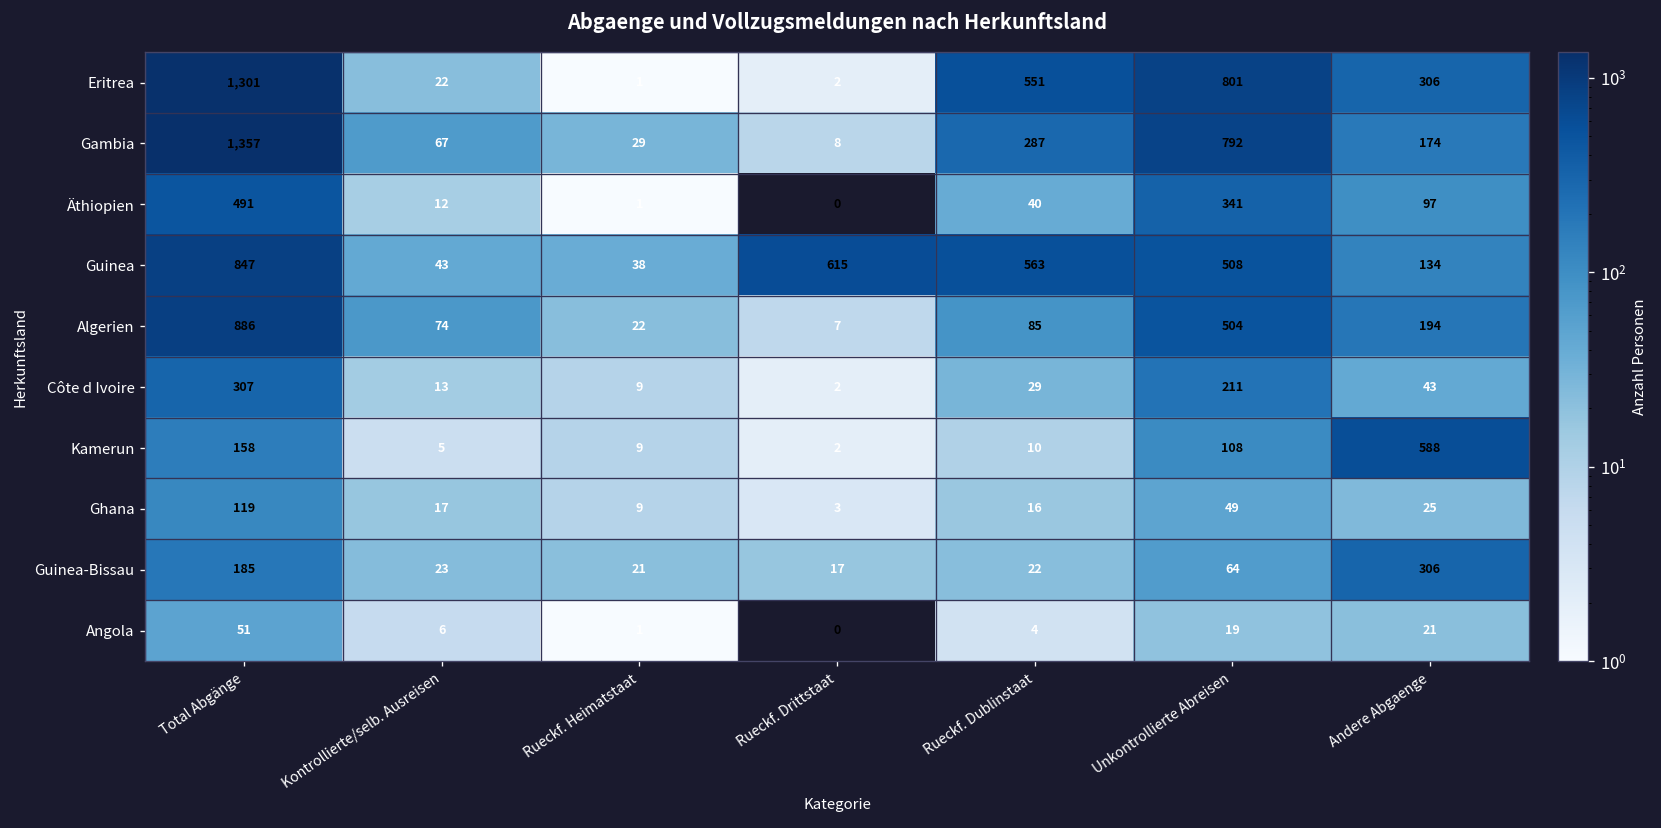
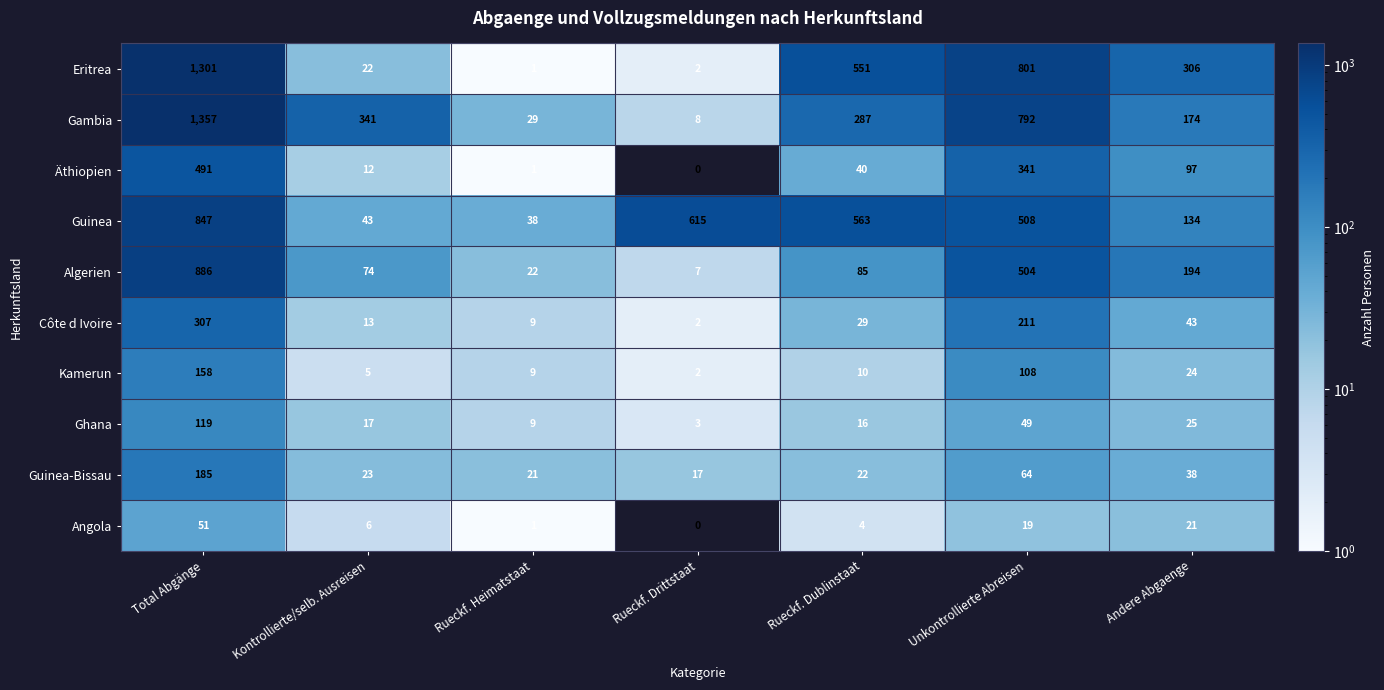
  {
    "Eritrea": {
      "Total Abgänge": "1,301",
      "Kontrollierte/selb. Ausreisen": "22",
      "Rueckf. Dublinstaat": "551",
      "Unkontrollierte Abreisen": "801",
      "Andere Abgaenge": "306"
    },
    "Gambia": {
      "Total Abgänge": "1,357",
-     "Kontrollierte/selb. Ausreisen": "67",
+     "Kontrollierte/selb. Ausreisen": "341",
      "Rueckf. Heimatstaat": "29",
      "Rueckf. Drittstaat": "8",
      "Rueckf. Dublinstaat": "287",
      "Unkontrollierte Abreisen": "792",
      "Andere Abgaenge": "174"
    },
    "Äthiopien": {
      "Total Abgänge": "491",
      "Kontrollierte/selb. Ausreisen": "12",
      "Rueckf. Dublinstaat": "40",
      "Unkontrollierte Abreisen": "341",
      "Andere Abgaenge": "97"
    },
    "Guinea": {
      "Total Abgänge": "847",
      "Kontrollierte/selb. Ausreisen": "43",
      "Rueckf. Heimatstaat": "38",
      "Rueckf. Drittstaat": "615",
      "Rueckf. Dublinstaat": "563",
      "Unkontrollierte Abreisen": "508",
      "Andere Abgaenge": "134"
    },
    "Algerien": {
      "Total Abgänge": "886",
      "Kontrollierte/selb. Ausreisen": "74",
      "Rueckf. Heimatstaat": "22",
      "Rueckf. Drittstaat": "7",
      "Rueckf. Dublinstaat": "85",
      "Unkontrollierte Abreisen": "504",
      "Andere Abgaenge": "194"
    },
    "Côte d Ivoire": {
      "Total Abgänge": "307",
      "Kontrollierte/selb. Ausreisen": "13",
      "Rueckf. Heimatstaat": "9",
      "Rueckf. Dublinstaat": "29",
      "Unkontrollierte Abreisen": "211",
      "Andere Abgaenge": "43"
    },
    "Kamerun": {
      "Total Abgänge": "158",
      "Kontrollierte/selb. Ausreisen": "5",
      "Rueckf. Heimatstaat": "9",
      "Rueckf. Dublinstaat": "10",
      "Unkontrollierte Abreisen": "108",
-     "Andere Abgaenge": "588"
+     "Andere Abgaenge": "24"
    },
    "Ghana": {
      "Total Abgänge": "119",
      "Kontrollierte/selb. Ausreisen": "17",
      "Rueckf. Heimatstaat": "9",
      "Rueckf. Dublinstaat": "16",
      "Unkontrollierte Abreisen": "49",
      "Andere Abgaenge": "25"
    },
    "Guinea-Bissau": {
      "Total Abgänge": "185",
      "Kontrollierte/selb. Ausreisen": "23",
      "Rueckf. Heimatstaat": "21",
      "Rueckf. Drittstaat": "17",
      "Rueckf. Dublinstaat": "22",
      "Unkontrollierte Abreisen": "64",
-     "Andere Abgaenge": "306"
+     "Andere Abgaenge": "38"
    },
    "Angola": {
      "Total Abgänge": "51",
      "Kontrollierte/selb. Ausreisen": "6",
      "Unkontrollierte Abreisen": "19",
      "Andere Abgaenge": "21"
    }
  }
